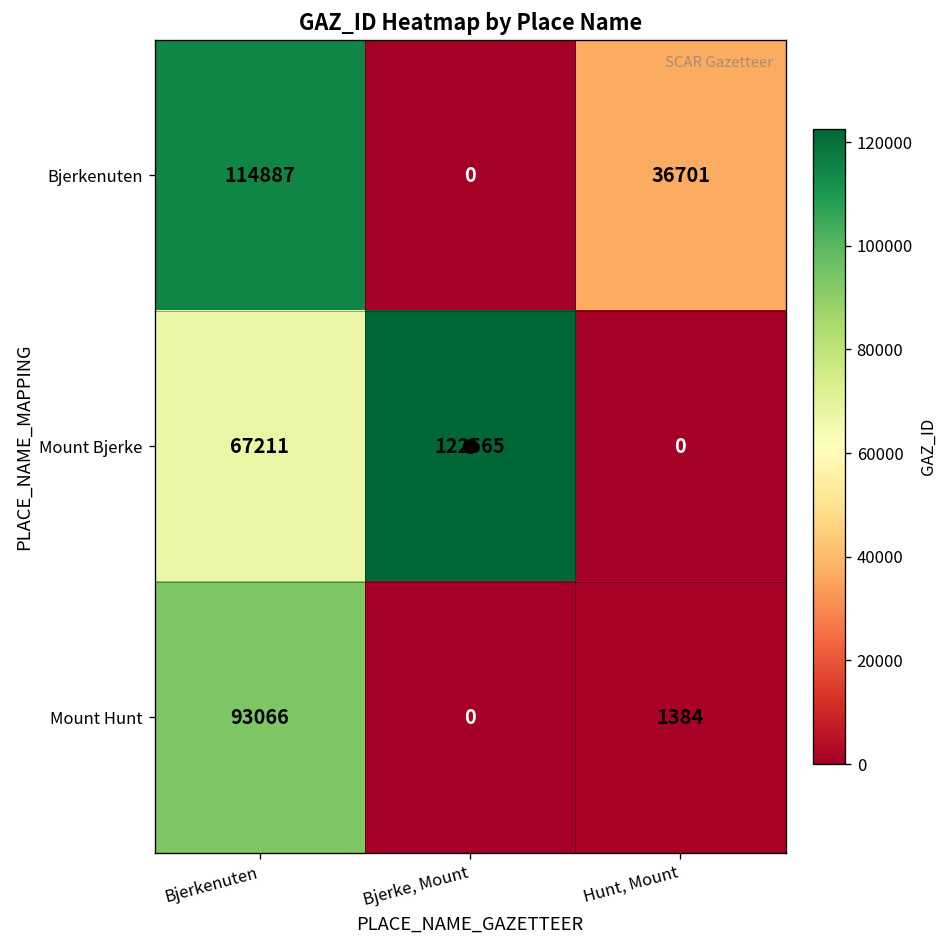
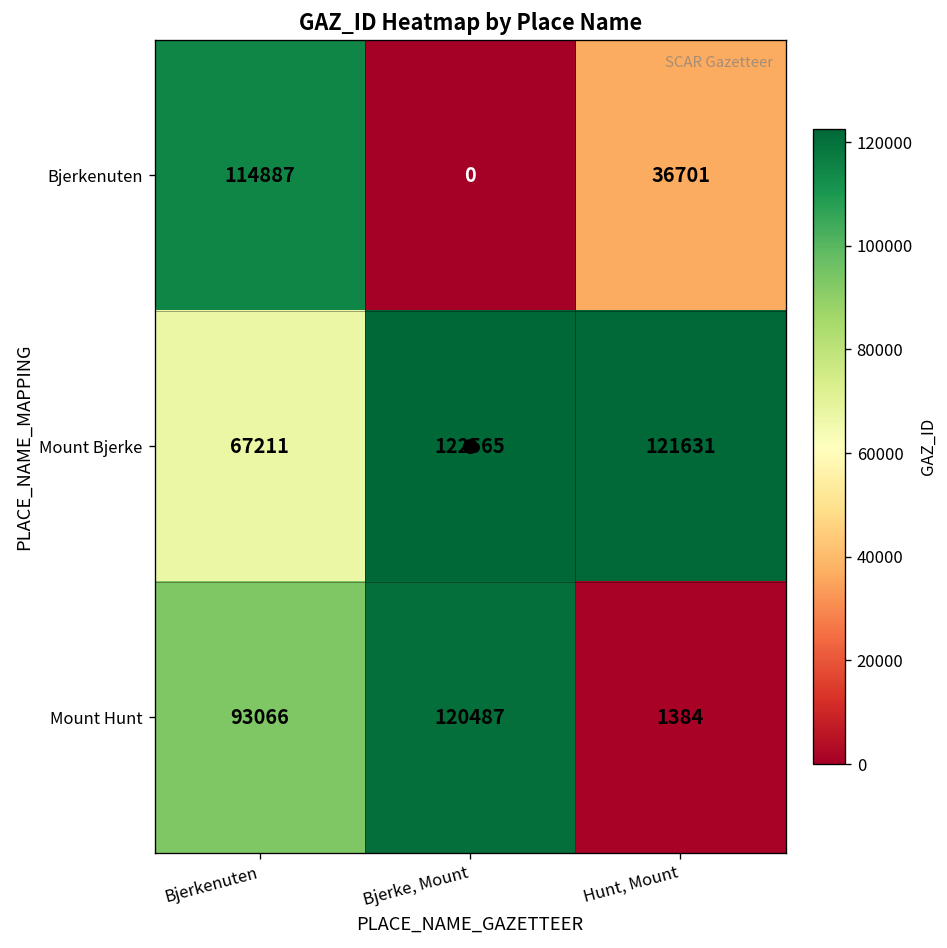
  {
    "Bjerkenuten": {
      "Bjerkenuten": 114887,
      "Bjerke, Mount": 0
    },
    "Mount Bjerke": {
      "Bjerkenuten": 67211,
-     "Hunt, Mount": 0
+     "Hunt, Mount": 121631
    },
    "Mount Hunt": {
      "Bjerkenuten": 93066,
-     "Bjerke, Mount": 0,
+     "Bjerke, Mount": 120487,
      "Hunt, Mount": 1384
    }
  }
